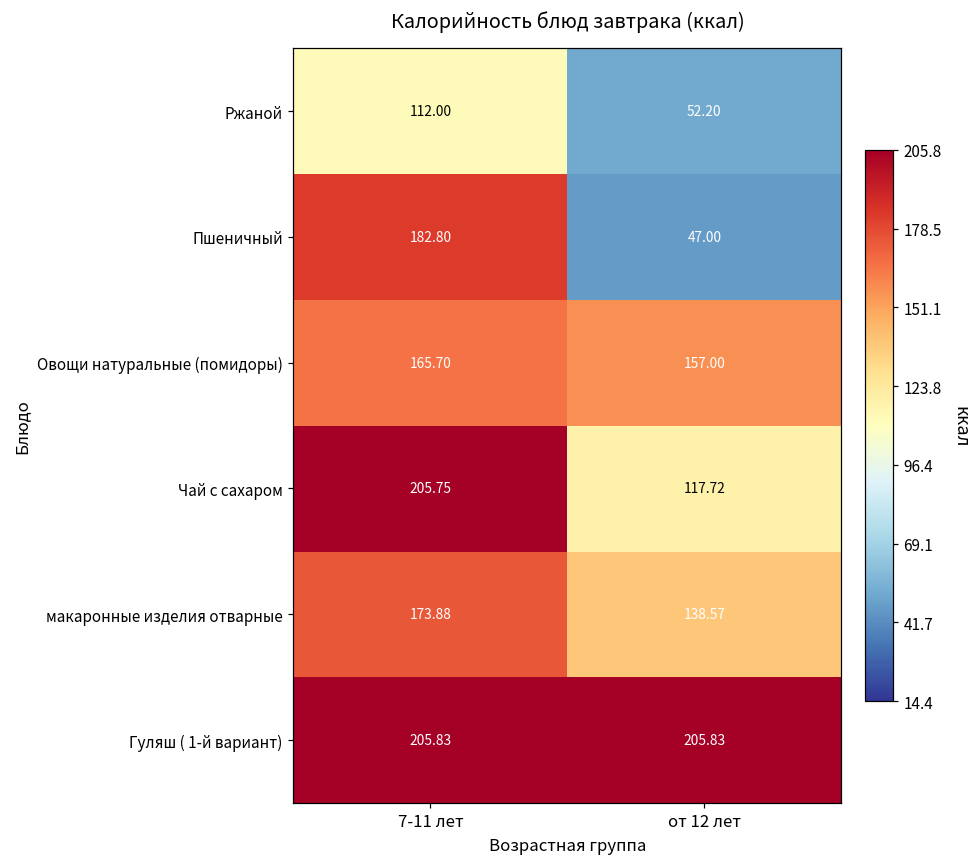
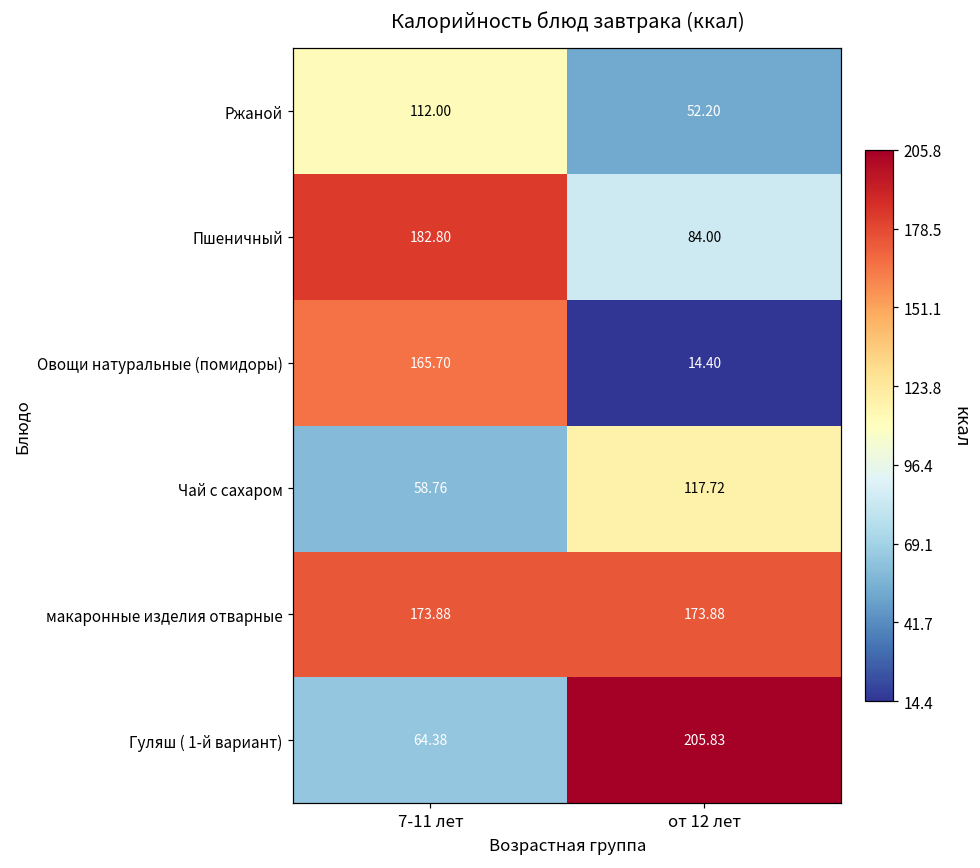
  {
    "Ржаной": {
      "7-11 лет": 112.00,
      "от 12 лет": 52.20
    },
    "Пшеничный": {
      "7-11 лет": 182.80,
-     "от 12 лет": 47.00
+     "от 12 лет": 84.00
    },
    "Овощи натуральные (помидоры)": {
      "7-11 лет": 165.70,
-     "от 12 лет": 157.00
+     "от 12 лет": 14.40
    },
    "Чай с сахаром": {
-     "7-11 лет": 205.75,
+     "7-11 лет": 58.76,
      "от 12 лет": 117.72
    },
    "макаронные изделия отварные": {
      "7-11 лет": 173.88,
-     "от 12 лет": 138.57
+     "от 12 лет": 173.88
    },
    "Гуляш ( 1-й вариант)": {
-     "7-11 лет": 205.83,
+     "7-11 лет": 64.38,
      "от 12 лет": 205.83
    }
  }
